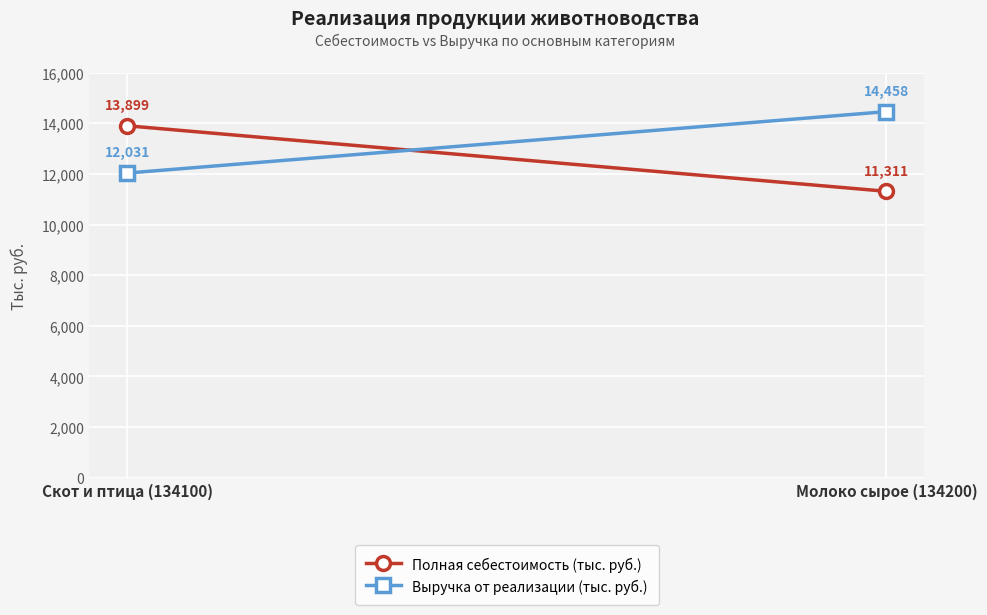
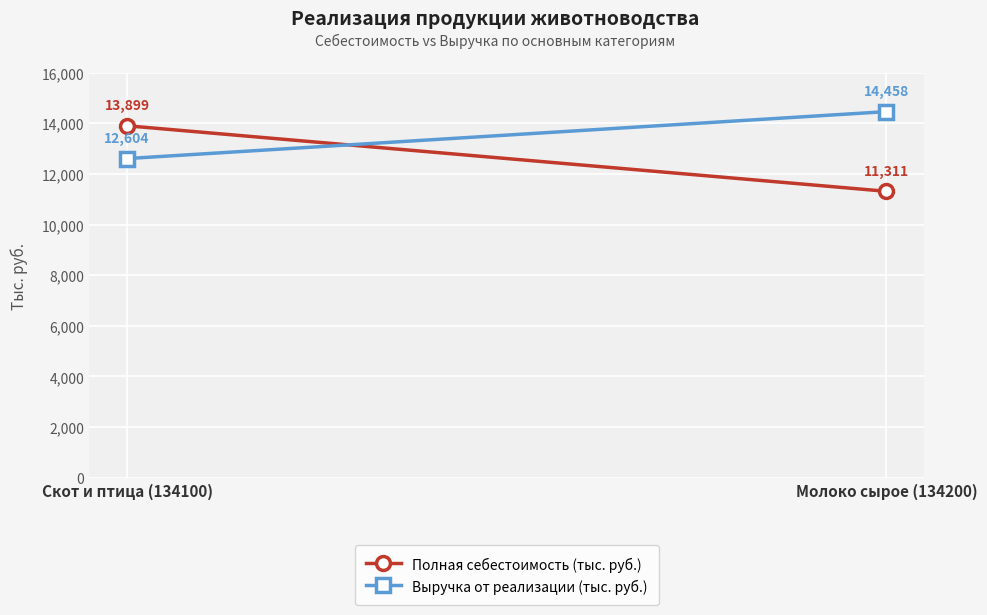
  {
    "Полная себестоимость (тыс. руб.)": {
      "Скот и птица (134100)": "13,899",
      "Молоко сырое (134200)": "11,311"
    },
    "Выручка от реализации (тыс. руб.)": {
-     "Скот и птица (134100)": "12,031",
+     "Скот и птица (134100)": "12,604",
      "Молоко сырое (134200)": "14,458"
    }
  }
